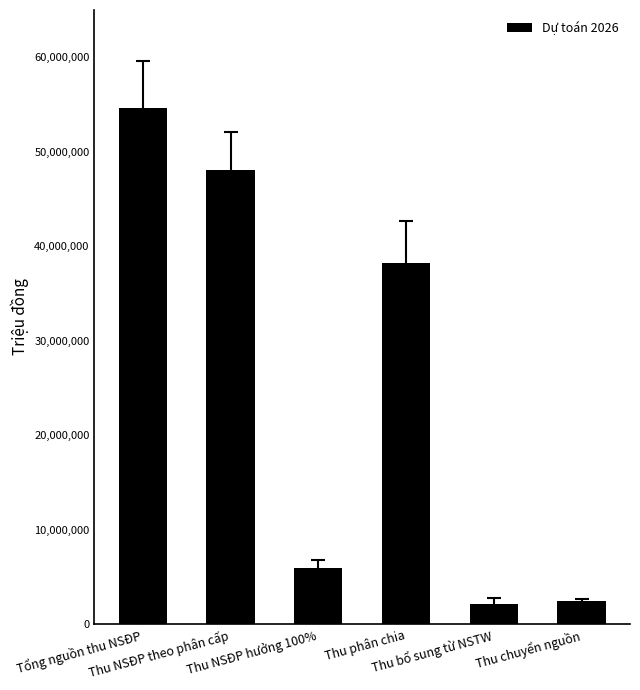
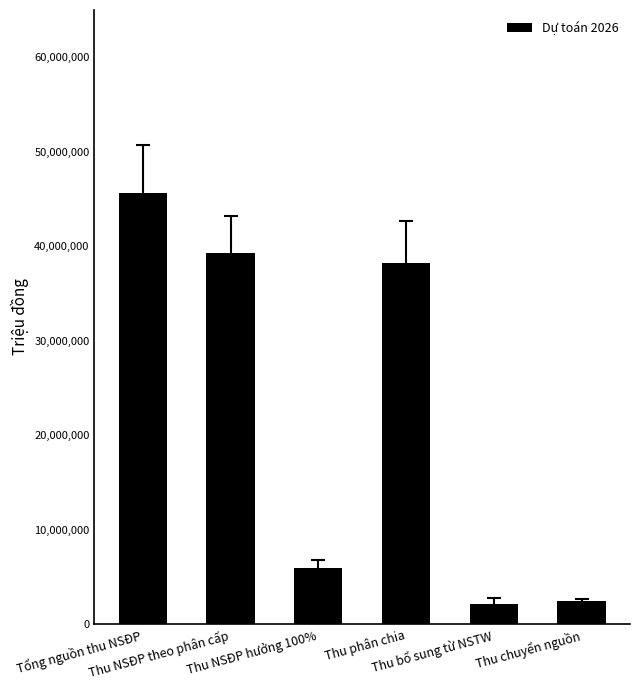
  {
    "Dự toán 2026": {
-     "Tổng nguồn thu NSĐP": "55,000,000",
-     "Thu NSĐP theo phân cấp": "48,000,000",
+     "Tổng nguồn thu NSĐP": "46,000,000",
+     "Thu NSĐP theo phân cấp": "39,000,000",
      "Thu NSĐP hưởng 100%": "6,000,000",
      "Thu phân chia": "38,000,000",
      "Thu bổ sung từ NSTW": "2,000,000",
      "Thu chuyển nguồn": "2,000,000"
    }
  }
